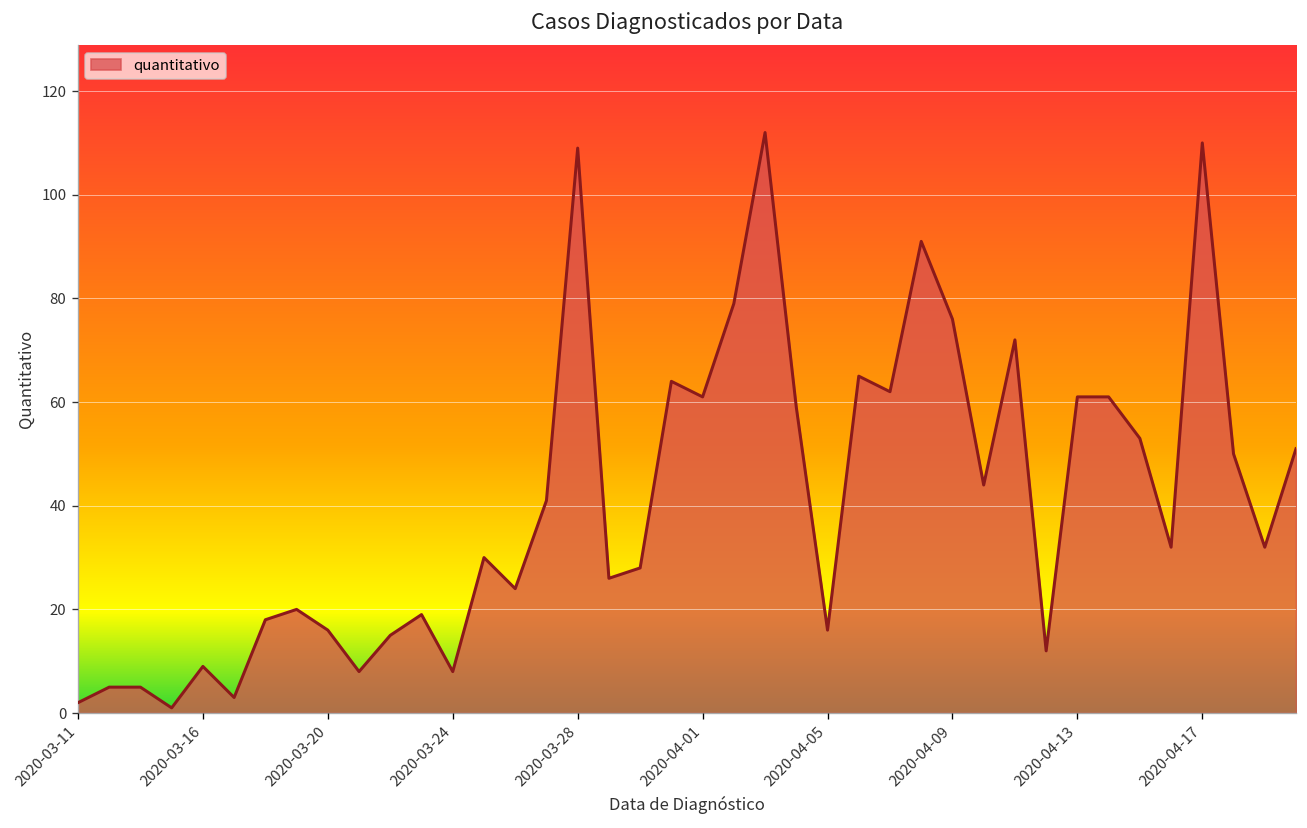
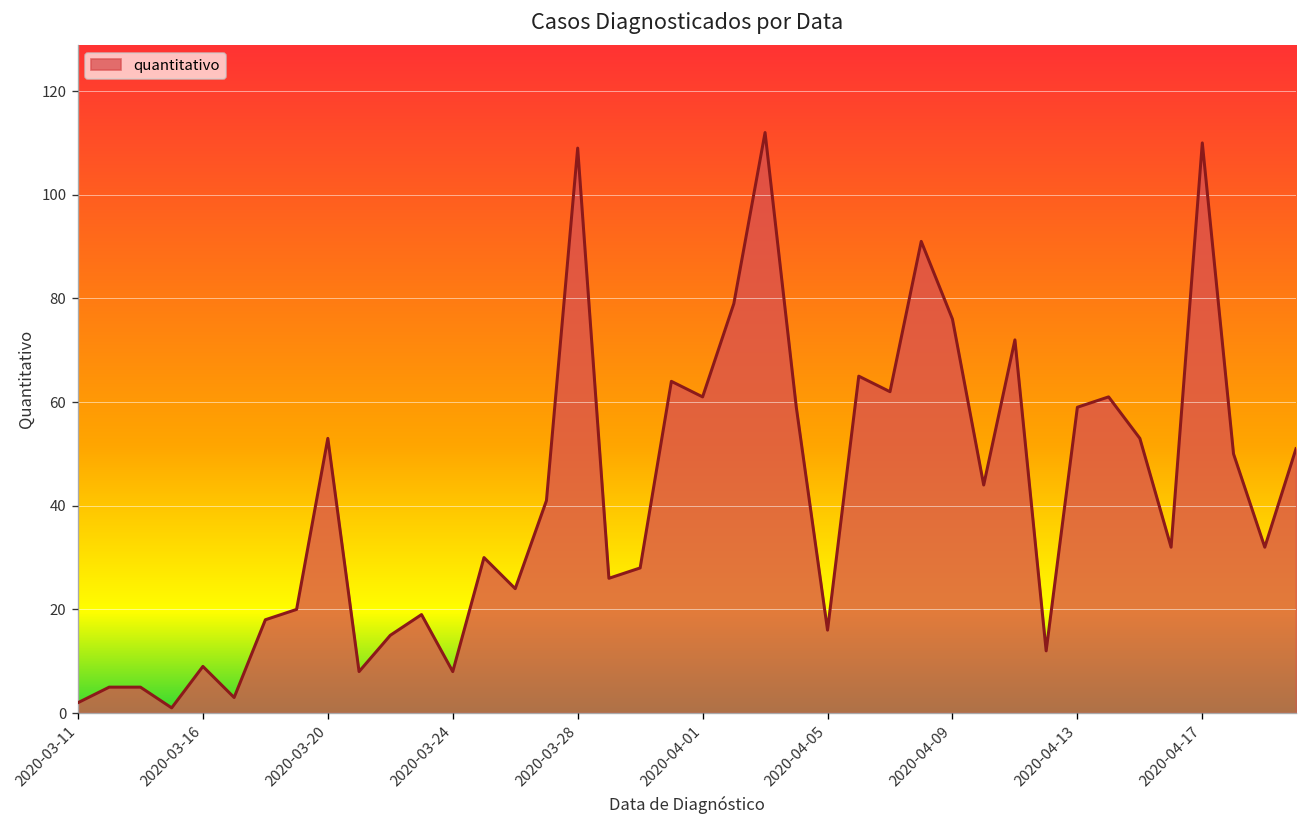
  {
    "2020-03-11": 2,
    "2020-03-16": 9,
-   "2020-03-20": 16,
+   "2020-03-20": 53,
    "2020-03-24": 8,
    "2020-03-28": 109,
    "2020-04-01": 61,
    "2020-04-05": 16,
    "2020-04-09": 76,
-   "2020-04-13": 61,
+   "2020-04-13": 59,
    "2020-04-17": 110
  }
